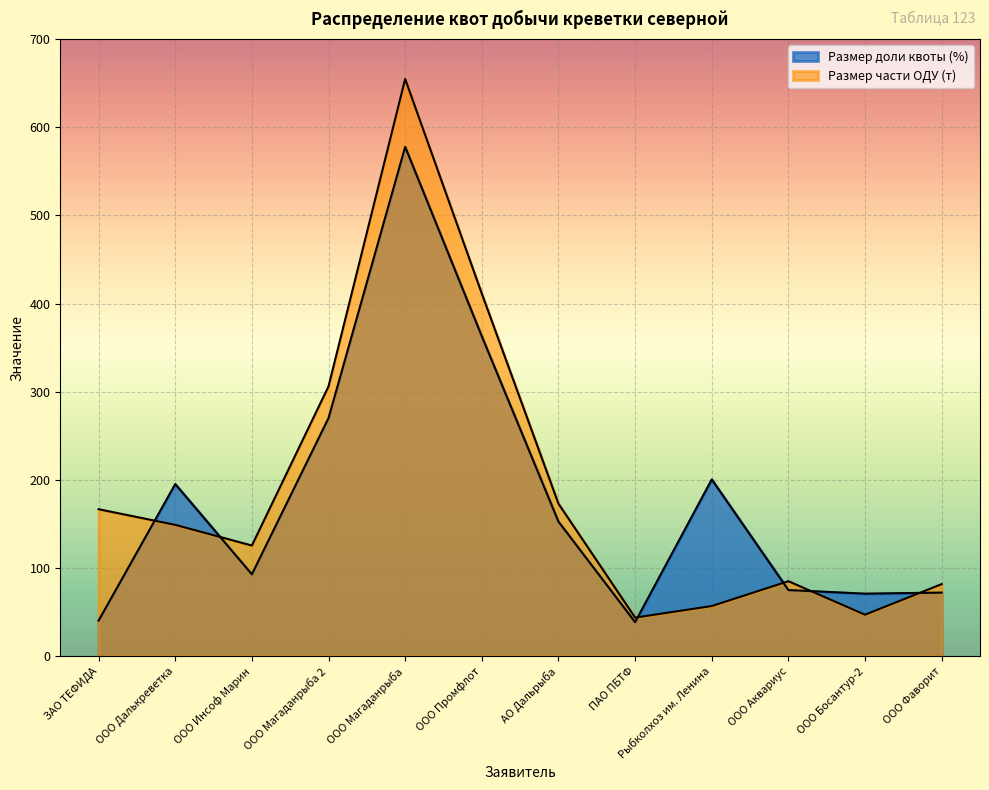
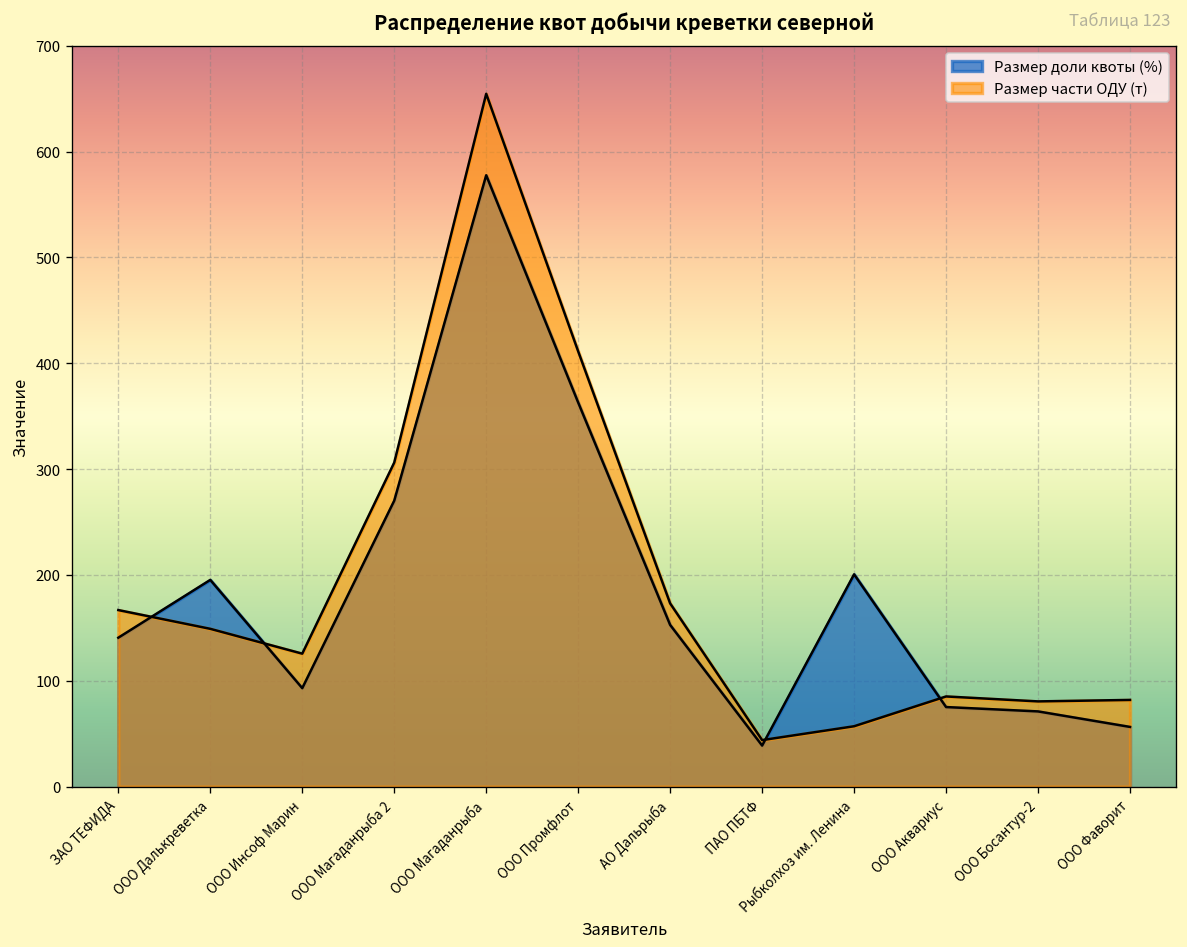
  {
    "Размер доли квоты (%)": {
-     "ЗАО ТЕФИДА": 40,
+     "ЗАО ТЕФИДА": 140,
      "ООО Далькреветка": 200,
      "ООО Инсоф Марин": 90,
      "ООО Магаданрыба 2": 270,
      "ООО Магаданрыба": 580,
      "ООО Промфлот": 360,
      "АО Дальрыба": 150,
      "ПАО ПБТФ": 40,
      "Рыбколхоз им. Ленина": 200,
      "ООО Аквариус": 80,
      "ООО Босантур-2": 70,
-     "ООО Фаворит": 70
+     "ООО Фаворит": 60
    },
    "Размер части ОДУ (т)": {
      "ЗАО ТЕФИДА": 170,
      "ООО Далькреветка": 150,
      "ООО Инсоф Марин": 130,
      "ООО Магаданрыба 2": 310,
      "ООО Магаданрыба": 650,
      "ООО Промфлот": 410,
      "АО Дальрыба": 170,
      "ПАО ПБТФ": 40,
      "Рыбколхоз им. Ленина": 60,
      "ООО Аквариус": 90,
-     "ООО Босантур-2": 50,
+     "ООО Босантур-2": 80,
      "ООО Фаворит": 80
    }
  }
